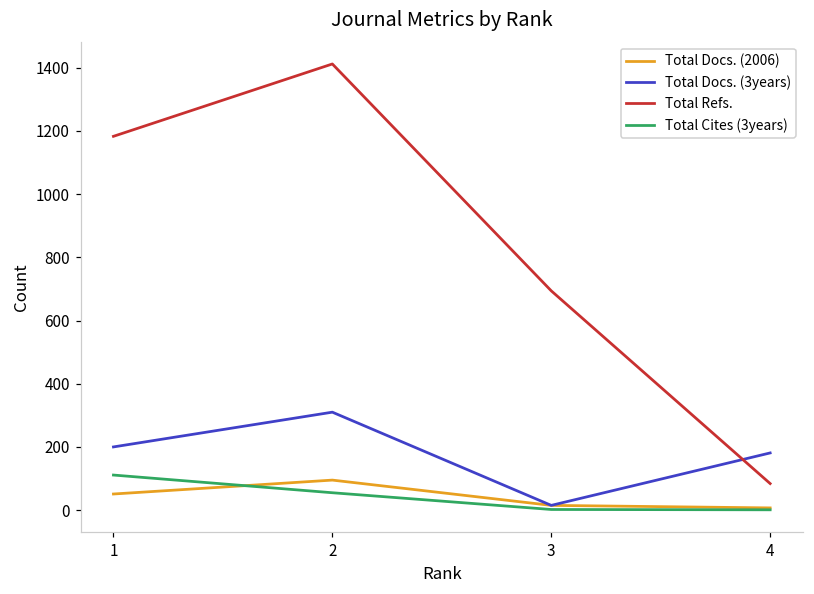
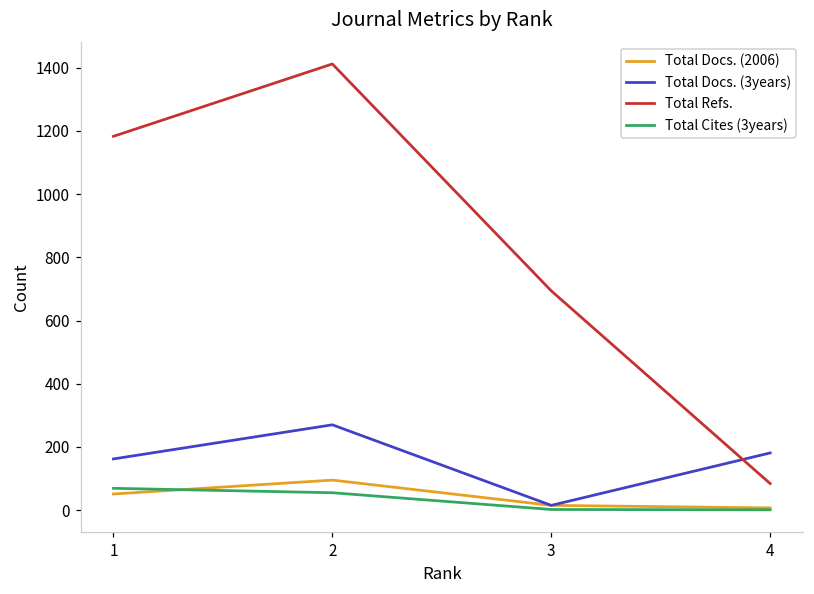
  {
    "Total Docs. (2006)": {
      "1": 50,
      "2": 100
    },
    "Total Docs. (3years)": {
-     "1": 200,
-     "2": 310,
+     "1": 160,
+     "2": 270,
      "4": 180
    },
    "Total Refs.": {
      "1": 1180,
      "2": 1410,
      "3": 690,
      "4": 80
    },
    "Total Cites (3years)": {
-     "1": 110,
+     "1": 70,
      "2": 60,
      "3": 0
    }
  }
